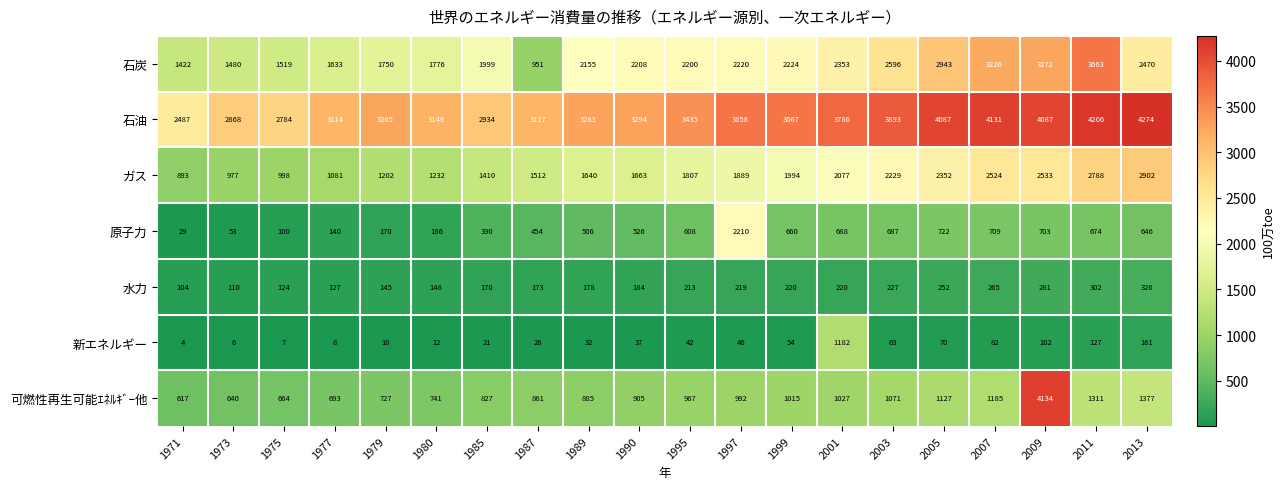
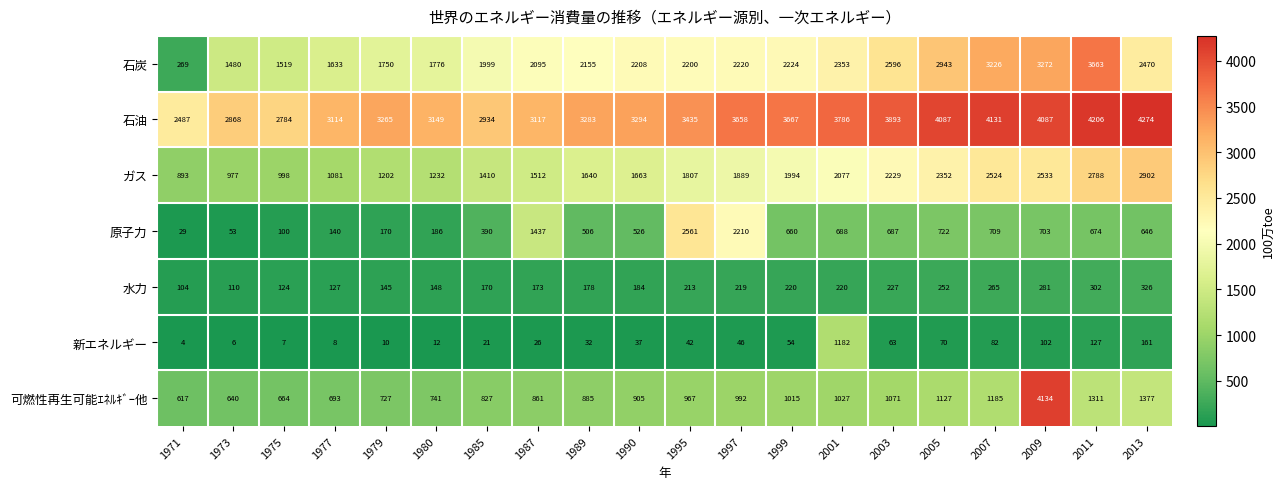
  {
    "石炭": {
-     "1971": 1422,
+     "1971": 269,
      "1973": 1480,
      "1975": 1519,
      "1977": 1633,
      "1979": 1750,
      "1980": 1776,
      "1985": 1999,
-     "1987": 951,
+     "1987": 2095,
      "1989": 2155,
      "1990": 2208,
      "1995": 2200,
      "1997": 2220,
      "1999": 2224,
      "2001": 2353,
      "2003": 2596,
      "2005": 2943,
      "2007": 3226,
      "2009": 3272,
      "2011": 3663,
      "2013": 2470
    },
    "石油": {
      "1971": 2487,
      "1973": 2868,
      "1975": 2784,
      "1977": 3114,
      "1979": 3265,
      "1980": 3149,
      "1985": 2934,
      "1987": 3117,
      "1989": 3283,
      "1990": 3294,
      "1995": 3435,
      "1997": 3658,
      "1999": 3667,
      "2001": 3786,
      "2003": 3893,
      "2005": 4087,
      "2007": 4131,
      "2009": 4087,
      "2011": 4206,
      "2013": 4274
    },
    "ガス": {
      "1971": 893,
      "1973": 977,
      "1975": 998,
      "1977": 1081,
      "1979": 1202,
      "1980": 1232,
      "1985": 1410,
      "1987": 1512,
      "1989": 1640,
      "1990": 1663,
      "1995": 1807,
      "1997": 1889,
      "1999": 1994,
      "2001": 2077,
      "2003": 2229,
      "2005": 2352,
      "2007": 2524,
      "2009": 2533,
      "2011": 2788,
      "2013": 2902
    },
    "原子力": {
      "1971": 29,
      "1973": 53,
      "1975": 100,
      "1977": 140,
      "1979": 170,
      "1980": 186,
      "1985": 390,
-     "1987": 454,
+     "1987": 1437,
      "1989": 506,
      "1990": 526,
-     "1995": 608,
+     "1995": 2561,
      "1997": 2210,
      "1999": 660,
      "2001": 688,
      "2003": 687,
      "2005": 722,
      "2007": 709,
      "2009": 703,
      "2011": 674,
      "2013": 646
    },
    "水力": {
      "1971": 104,
      "1973": 110,
      "1975": 124,
      "1977": 127,
      "1979": 145,
      "1980": 148,
      "1985": 170,
      "1987": 173,
      "1989": 178,
      "1990": 184,
      "1995": 213,
      "1997": 219,
      "1999": 220,
      "2001": 220,
      "2003": 227,
      "2005": 252,
      "2007": 265,
      "2009": 281,
      "2011": 302,
      "2013": 326
    },
    "新エネルギー": {
      "1971": 4,
      "1973": 6,
      "1975": 7,
      "1977": 8,
      "1979": 10,
      "1980": 12,
      "1985": 21,
      "1987": 26,
      "1989": 32,
      "1990": 37,
      "1995": 42,
      "1997": 46,
      "1999": 54,
      "2001": 1182,
      "2003": 63,
      "2005": 70,
      "2007": 82,
      "2009": 102,
      "2011": 127,
      "2013": 161
    },
    "可燃性再生可能ｴﾈﾙｷﾞｰ他": {
      "1971": 617,
      "1973": 640,
      "1975": 664,
      "1977": 693,
      "1979": 727,
      "1980": 741,
      "1985": 827,
      "1987": 861,
      "1989": 885,
      "1990": 905,
      "1995": 967,
      "1997": 992,
      "1999": 1015,
      "2001": 1027,
      "2003": 1071,
      "2005": 1127,
      "2007": 1185,
      "2009": 4134,
      "2011": 1311,
      "2013": 1377
    }
  }
